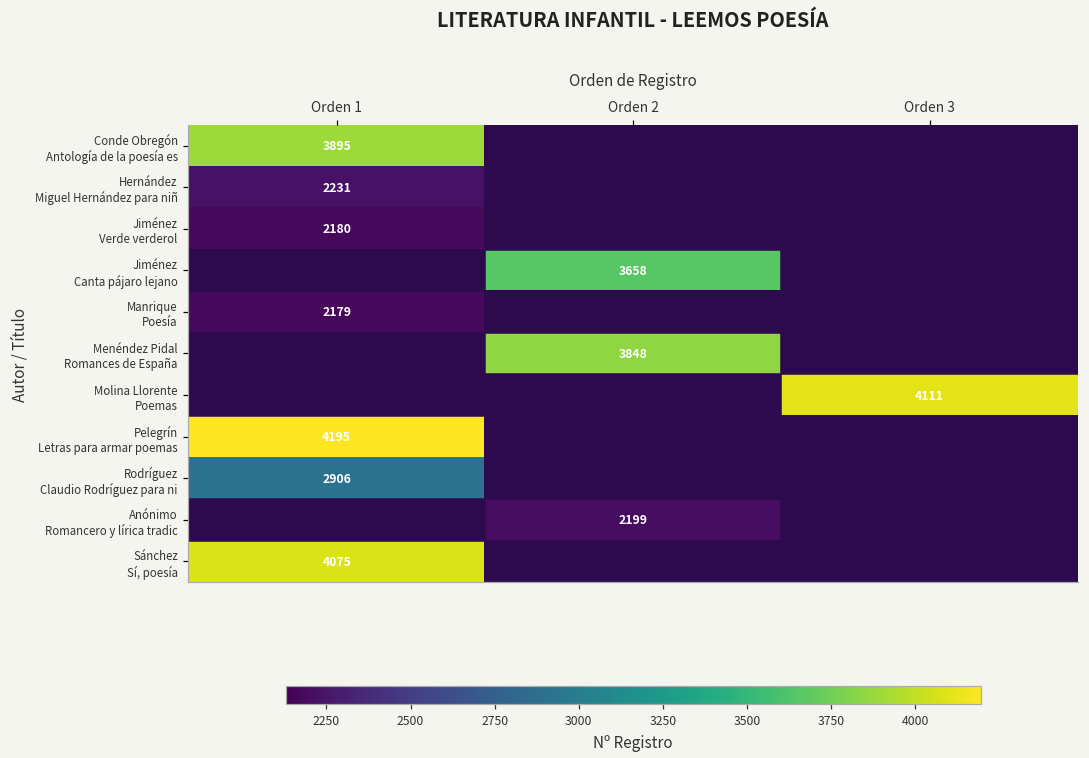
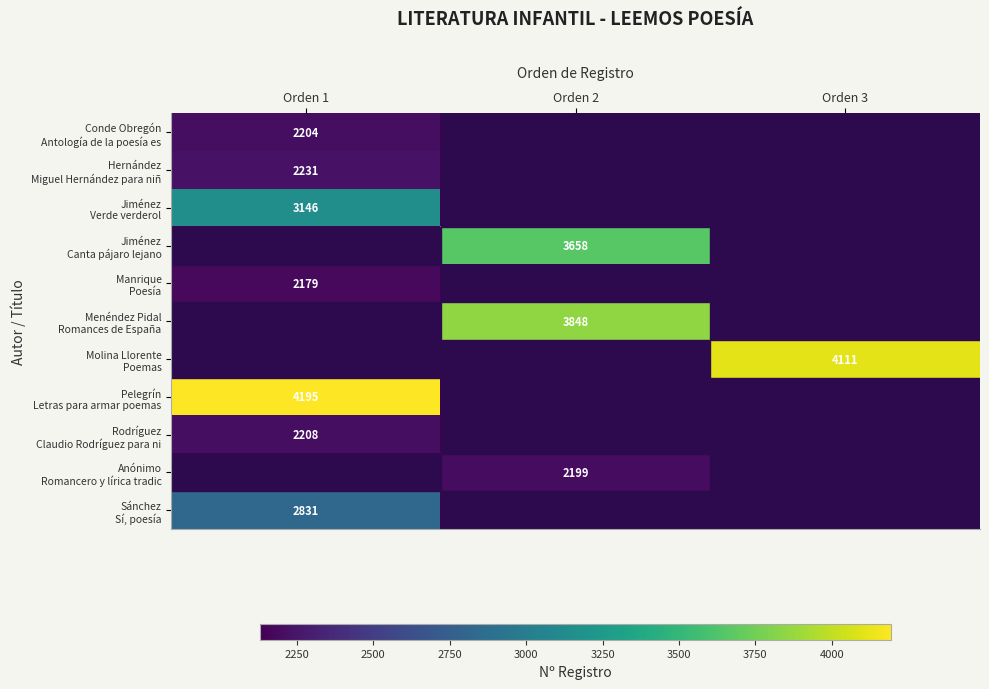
  {
    "Conde Obregón Antología de la poesía es": {
-     "Orden 1": 3895
+     "Orden 1": 2204
    },
    "Hernández Miguel Hernández para niñ": {
      "Orden 1": 2231
    },
    "Jiménez Verde verderol": {
-     "Orden 1": 2180
+     "Orden 1": 3146
    },
    "Jiménez Canta pájaro lejano": {
      "Orden 2": 3658
    },
    "Manrique Poesía": {
      "Orden 1": 2179
    },
    "Menéndez Pidal Romances de España": {
      "Orden 2": 3848
    },
    "Molina Llorente Poemas": {
      "Orden 3": 4111
    },
    "Pelegrín Letras para armar poemas": {
      "Orden 1": 4195
    },
    "Rodríguez Claudio Rodríguez para ni": {
-     "Orden 1": 2906
+     "Orden 1": 2208
    },
    "Anónimo Romancero y lírica tradic": {
      "Orden 2": 2199
    },
    "Sánchez Sí, poesía": {
-     "Orden 1": 4075
+     "Orden 1": 2831
    }
  }
